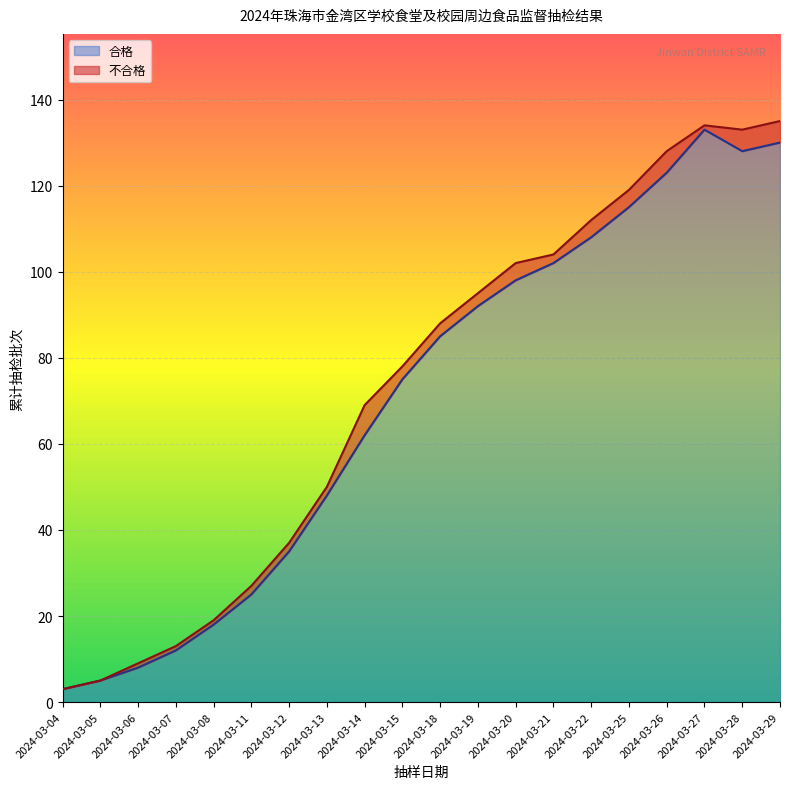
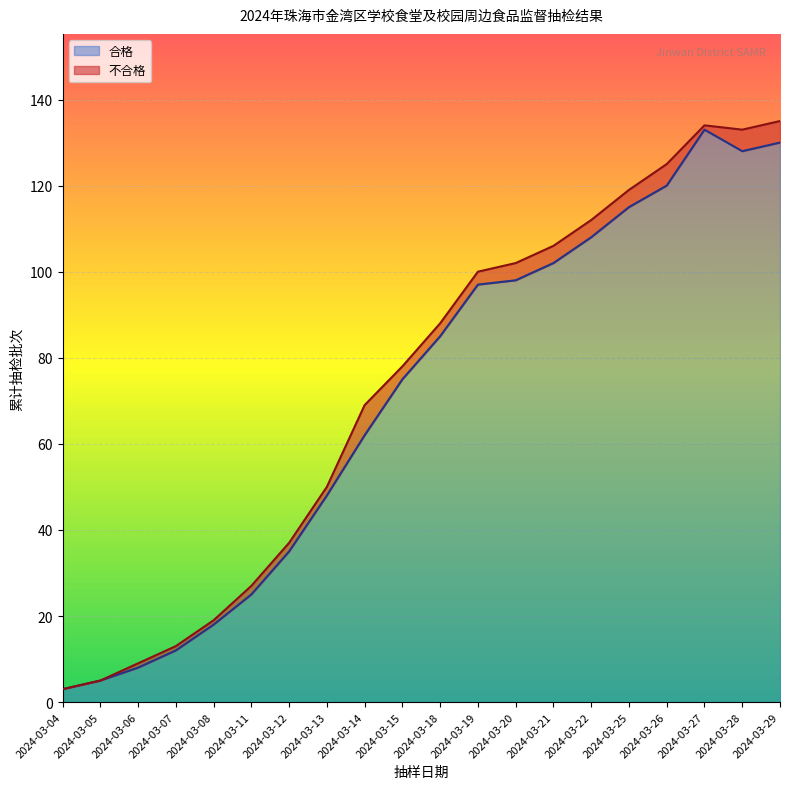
  {
    "合格": {
      "2024-03-06": 8,
      "2024-03-07": 12,
      "2024-03-08": 18,
      "2024-03-11": 25,
      "2024-03-12": 35,
      "2024-03-13": 48,
      "2024-03-14": 62,
      "2024-03-15": 75,
      "2024-03-18": 85,
-     "2024-03-19": 92,
+     "2024-03-19": 97,
      "2024-03-20": 98,
      "2024-03-21": 102,
      "2024-03-22": 108,
      "2024-03-25": 115,
-     "2024-03-26": 123,
+     "2024-03-26": 120,
      "2024-03-27": 133,
      "2024-03-28": 128,
      "2024-03-29": 130
    },
    "不合格": {
      "2024-03-06": 1,
      "2024-03-07": 1,
      "2024-03-08": 1,
      "2024-03-11": 2,
      "2024-03-12": 2,
      "2024-03-13": 2,
      "2024-03-14": 7,
      "2024-03-15": 3,
      "2024-03-18": 3,
      "2024-03-19": 3,
      "2024-03-20": 4,
-     "2024-03-21": 2,
+     "2024-03-21": 4,
      "2024-03-22": 4,
      "2024-03-25": 4,
      "2024-03-26": 5,
      "2024-03-27": 1,
      "2024-03-28": 5,
      "2024-03-29": 5
    }
  }
